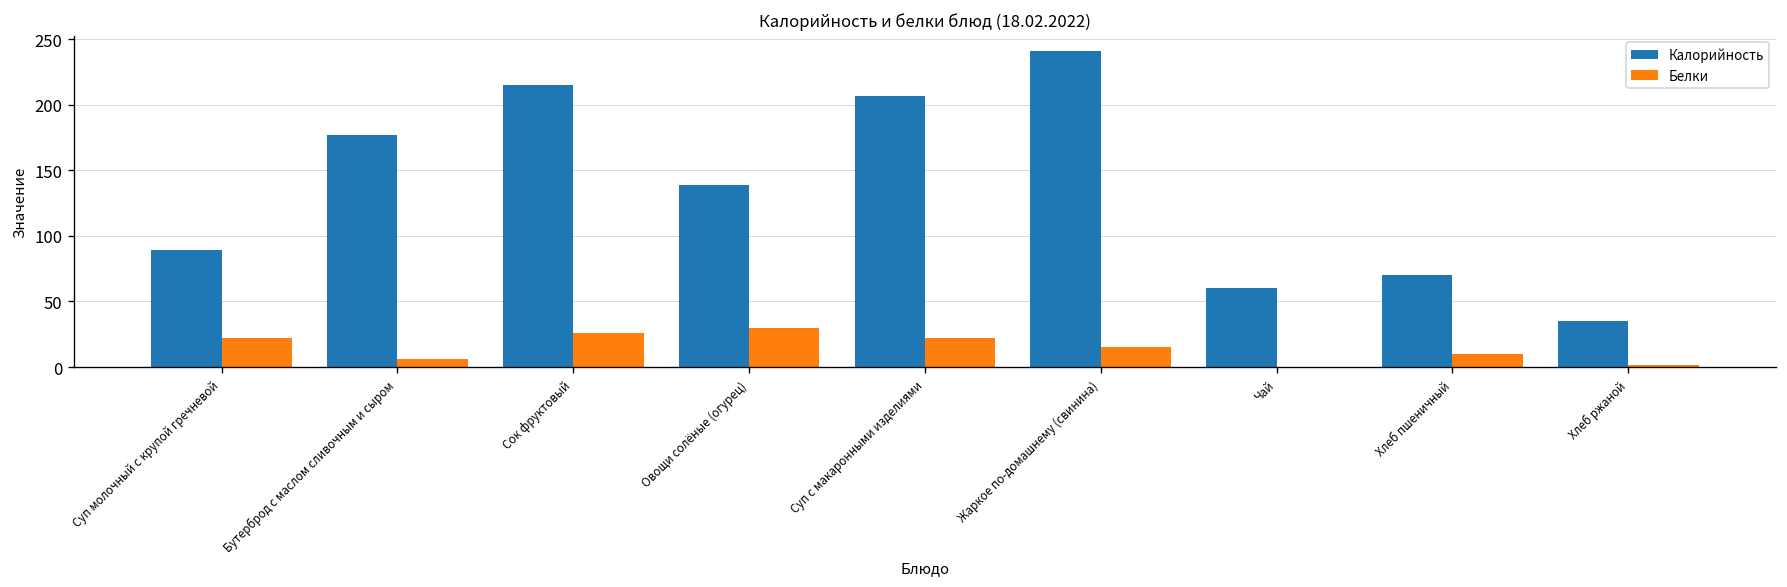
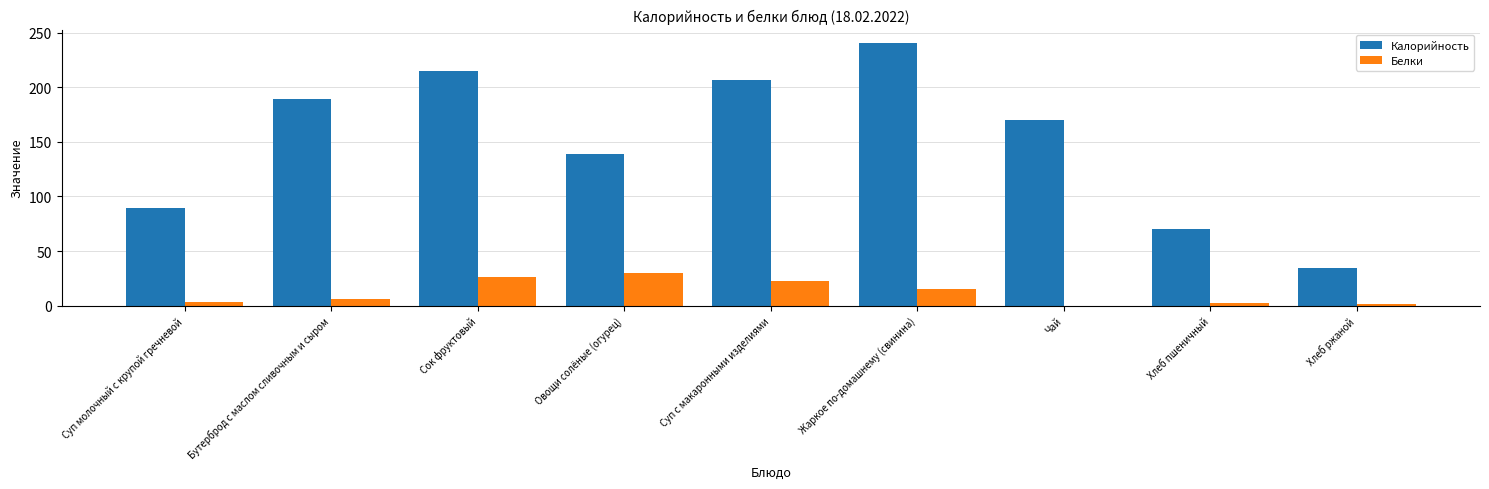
  {
    "Калорийность": {
      "Суп молочный с крупой гречневой": 89,
-     "Бутерброд с маслом сливочным и сыром": 177,
+     "Бутерброд с маслом сливочным и сыром": 189,
      "Сок фруктовый": 215,
      "Овощи солёные (огурец)": 139,
      "Суп с макаронными изделиями": 207,
      "Жаркое по-домашнему (свинина)": 241,
-     "Чай": 60,
+     "Чай": 170,
      "Хлеб пшеничный": 70,
      "Хлеб ржаной": 35
    },
    "Белки": {
-     "Суп молочный с крупой гречневой": 22,
+     "Суп молочный с крупой гречневой": 4,
      "Бутерброд с маслом сливочным и сыром": 6,
      "Сок фруктовый": 26,
      "Овощи солёные (огурец)": 30,
      "Суп с макаронными изделиями": 23,
      "Жаркое по-домашнему (свинина)": 15,
-     "Хлеб пшеничный": 10
+     "Хлеб пшеничный": 2
    }
  }
